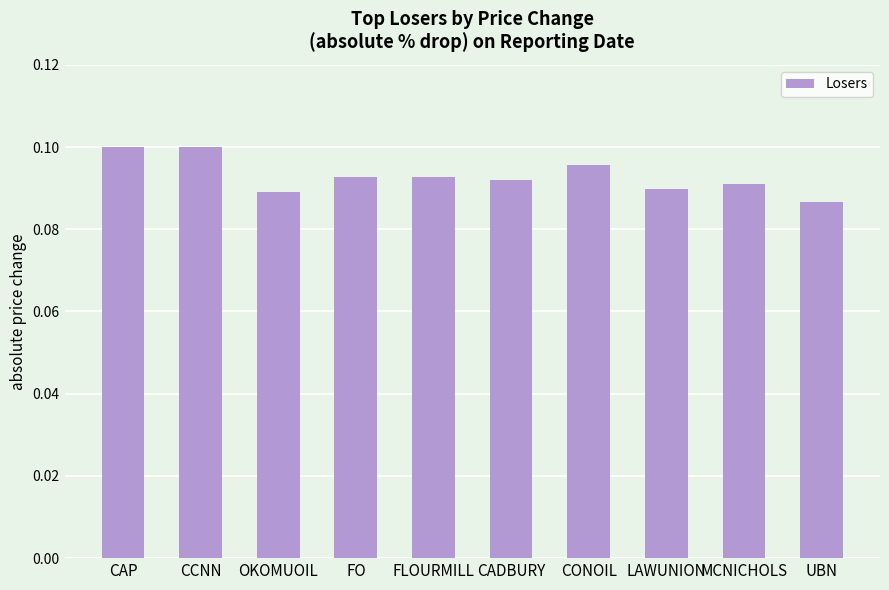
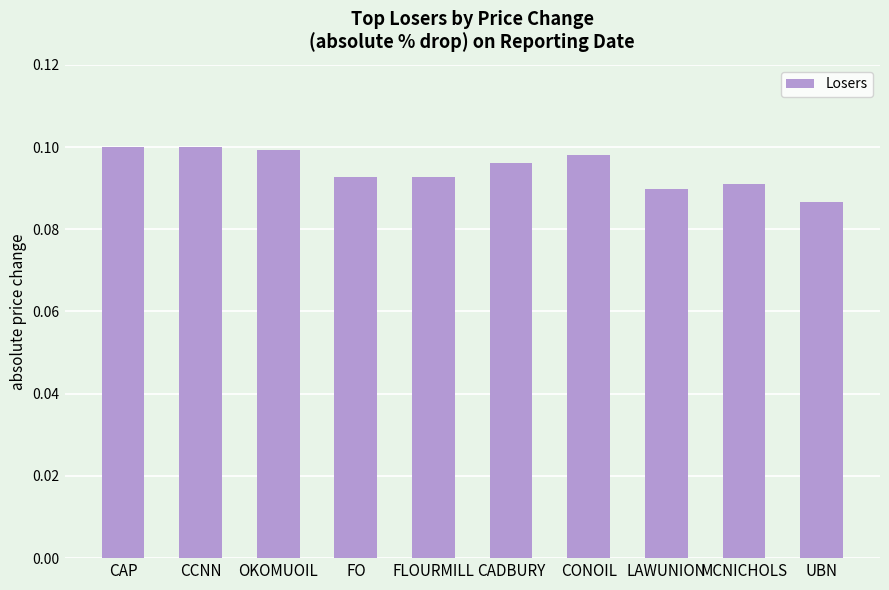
  {
    "CAP": 0.100,
    "CCNN": 0.100,
-   "OKOMUOIL": 0.089,
+   "OKOMUOIL": 0.099,
    "FO": 0.093,
    "FLOURMILL": 0.093,
-   "CADBURY": 0.092,
-   "CONOIL": 0.096,
+   "CADBURY": 0.096,
+   "CONOIL": 0.098,
    "LAWUNION": 0.090,
    "MCNICHOLS": 0.091,
    "UBN": 0.087
  }
